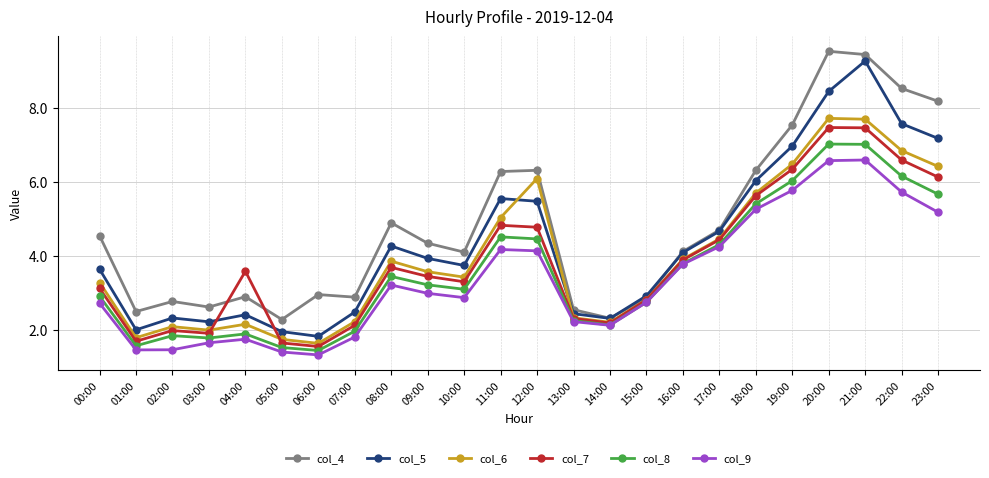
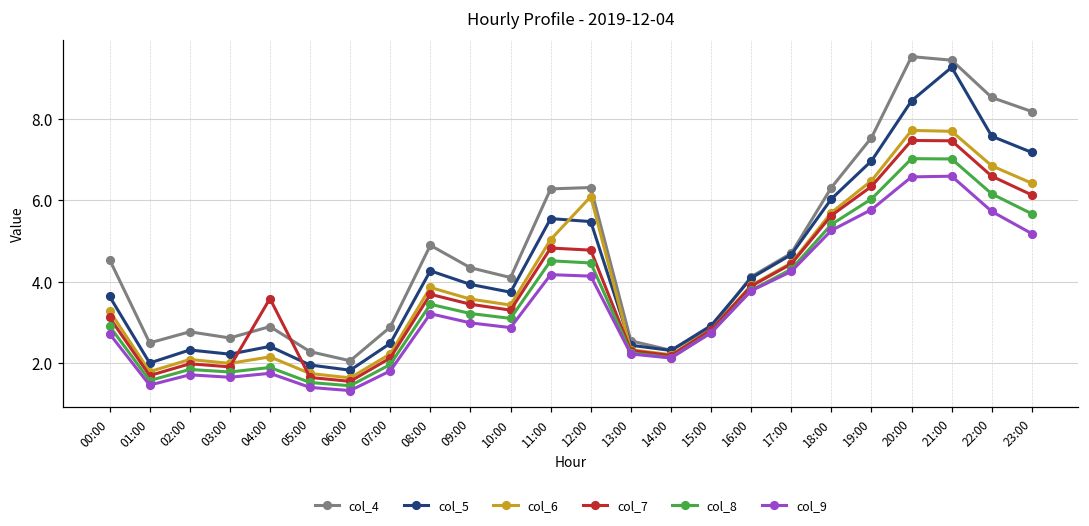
  {
    "col_4": {
      "00:00": 4.5,
      "01:00": 2.5,
      "02:00": 2.8,
      "03:00": 2.6,
      "04:00": 2.9,
      "05:00": 2.3,
-     "06:00": 3.0,
+     "06:00": 2.1,
      "07:00": 2.9,
      "08:00": 4.9,
      "09:00": 4.3,
      "10:00": 4.1,
      "11:00": 6.3,
      "12:00": 6.3,
      "13:00": 2.5,
      "18:00": 6.3,
      "19:00": 7.5,
      "20:00": 9.5,
      "21:00": 9.4,
      "22:00": 8.5,
      "23:00": 8.2
    },
    "col_5": {
      "00:00": 3.6,
      "01:00": 2.0,
      "02:00": 2.3,
      "03:00": 2.2,
      "04:00": 2.4,
      "05:00": 2.0,
      "06:00": 1.8,
      "07:00": 2.5,
      "08:00": 4.3,
      "09:00": 3.9,
      "10:00": 3.7,
      "11:00": 5.5,
      "12:00": 5.5,
      "13:00": 2.4,
      "18:00": 6.0,
      "19:00": 7.0,
      "20:00": 8.4,
      "21:00": 9.3,
      "22:00": 7.6,
      "23:00": 7.2
    },
    "col_6": {
      "00:00": 3.3,
      "01:00": 1.8,
      "02:00": 2.1,
      "03:00": 2.0,
      "04:00": 2.2,
      "05:00": 1.7,
      "06:00": 1.6,
      "07:00": 2.2,
      "08:00": 3.9,
      "09:00": 3.6,
      "10:00": 3.4,
      "11:00": 5.0,
      "12:00": 6.1,
      "18:00": 5.7,
      "19:00": 6.5,
      "20:00": 7.7,
      "21:00": 7.7,
      "22:00": 6.8,
      "23:00": 6.4
    },
    "col_7": {
      "00:00": 3.1,
      "01:00": 1.7,
      "02:00": 2.0,
      "03:00": 1.9,
      "04:00": 3.6,
      "05:00": 1.7,
      "06:00": 1.6,
      "07:00": 2.1,
      "08:00": 3.7,
      "09:00": 3.4,
      "10:00": 3.3,
      "11:00": 4.8,
      "12:00": 4.8,
      "18:00": 5.6,
      "19:00": 6.3,
      "20:00": 7.5,
      "21:00": 7.5,
      "22:00": 6.6,
      "23:00": 6.1
    },
    "col_8": {
      "00:00": 2.9,
      "01:00": 1.6,
      "02:00": 1.8,
      "03:00": 1.8,
      "04:00": 1.9,
      "05:00": 1.5,
      "06:00": 1.4,
      "07:00": 2.0,
      "08:00": 3.4,
      "09:00": 3.2,
      "10:00": 3.1,
      "11:00": 4.5,
      "12:00": 4.5,
      "18:00": 5.4,
      "19:00": 6.0,
      "20:00": 7.0,
      "21:00": 7.0,
      "22:00": 6.2,
      "23:00": 5.7
    },
    "col_9": {
      "00:00": 2.7,
      "01:00": 1.5,
-     "02:00": 1.5,
+     "02:00": 1.7,
      "03:00": 1.7,
      "04:00": 1.8,
      "05:00": 1.4,
      "06:00": 1.3,
      "07:00": 1.8,
      "08:00": 3.2,
      "09:00": 3.0,
      "10:00": 2.9,
      "11:00": 4.2,
      "12:00": 4.1,
      "18:00": 5.3,
      "19:00": 5.8,
      "20:00": 6.6,
      "21:00": 6.6,
      "22:00": 5.7,
      "23:00": 5.2
    }
  }
